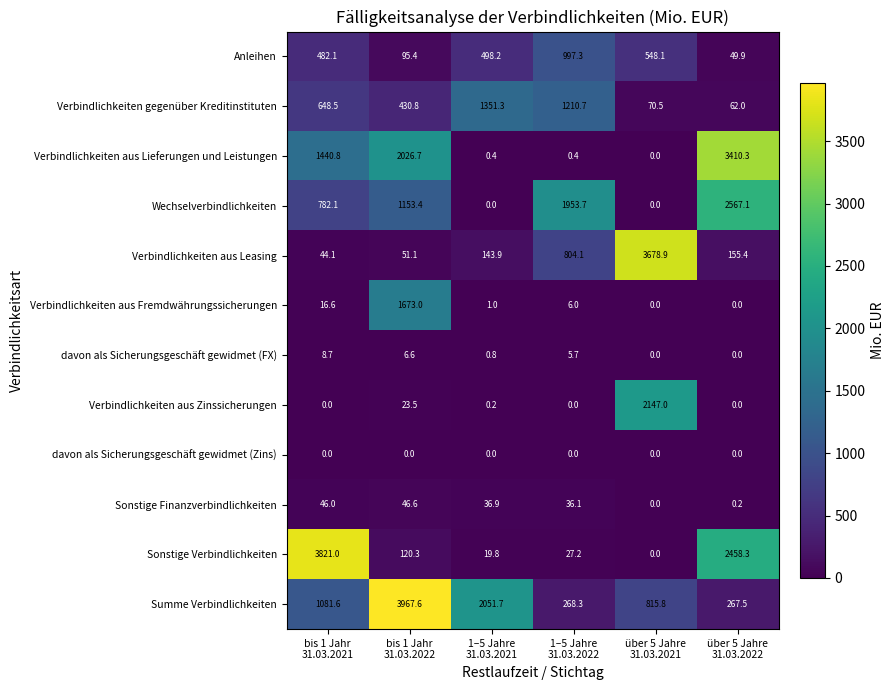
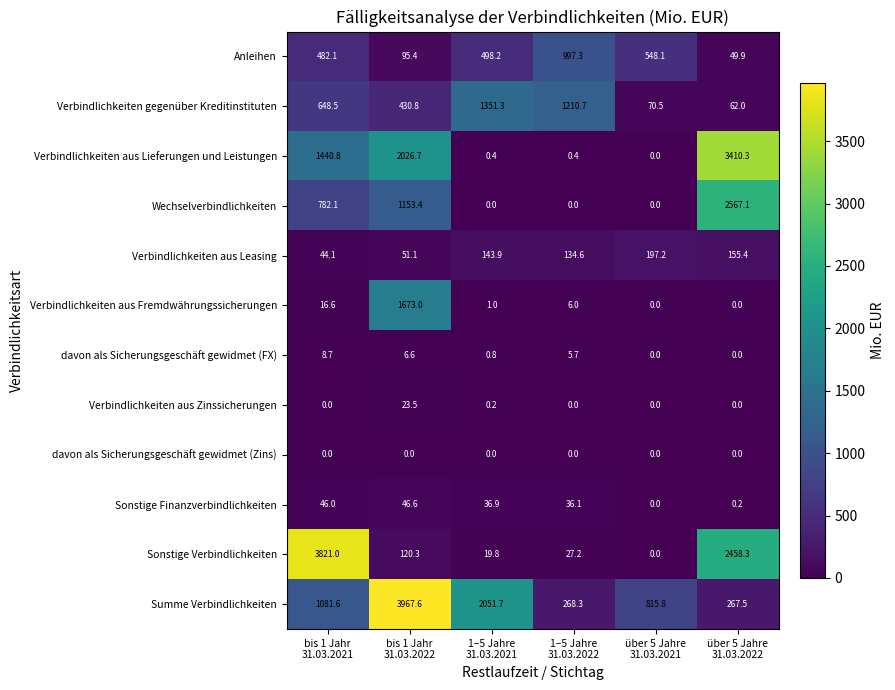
  {
    "Anleihen": {
      "bis 1 Jahr 31.03.2021": 482.1,
      "bis 1 Jahr 31.03.2022": 95.4,
      "1–5 Jahre 31.03.2021": 498.2,
      "1–5 Jahre 31.03.2022": 997.3,
      "über 5 Jahre 31.03.2021": 548.1,
      "über 5 Jahre 31.03.2022": 49.9
    },
    "Verbindlichkeiten gegenüber Kreditinstituten": {
      "bis 1 Jahr 31.03.2021": 648.5,
      "bis 1 Jahr 31.03.2022": 430.8,
      "1–5 Jahre 31.03.2021": 1351.3,
      "1–5 Jahre 31.03.2022": 1210.7,
      "über 5 Jahre 31.03.2021": 70.5,
      "über 5 Jahre 31.03.2022": 62.0
    },
    "Verbindlichkeiten aus Lieferungen und Leistungen": {
      "bis 1 Jahr 31.03.2021": 1440.8,
      "bis 1 Jahr 31.03.2022": 2026.7,
      "1–5 Jahre 31.03.2021": 0.4,
      "1–5 Jahre 31.03.2022": 0.4,
      "über 5 Jahre 31.03.2021": 0.0,
      "über 5 Jahre 31.03.2022": 3410.3
    },
    "Wechselverbindlichkeiten": {
      "bis 1 Jahr 31.03.2021": 782.1,
      "bis 1 Jahr 31.03.2022": 1153.4,
      "1–5 Jahre 31.03.2021": 0.0,
-     "1–5 Jahre 31.03.2022": 1953.7,
+     "1–5 Jahre 31.03.2022": 0.0,
      "über 5 Jahre 31.03.2021": 0.0,
      "über 5 Jahre 31.03.2022": 2567.1
    },
    "Verbindlichkeiten aus Leasing": {
      "bis 1 Jahr 31.03.2021": 44.1,
      "bis 1 Jahr 31.03.2022": 51.1,
      "1–5 Jahre 31.03.2021": 143.9,
-     "1–5 Jahre 31.03.2022": 804.1,
-     "über 5 Jahre 31.03.2021": 3678.9,
+     "1–5 Jahre 31.03.2022": 134.6,
+     "über 5 Jahre 31.03.2021": 197.2,
      "über 5 Jahre 31.03.2022": 155.4
    },
    "Verbindlichkeiten aus Fremdwährungssicherungen": {
      "bis 1 Jahr 31.03.2021": 16.6,
      "bis 1 Jahr 31.03.2022": 1673.0,
      "1–5 Jahre 31.03.2021": 1.0,
      "1–5 Jahre 31.03.2022": 6.0,
      "über 5 Jahre 31.03.2021": 0.0,
      "über 5 Jahre 31.03.2022": 0.0
    },
    "davon als Sicherungsgeschäft gewidmet (FX)": {
      "bis 1 Jahr 31.03.2021": 8.7,
      "bis 1 Jahr 31.03.2022": 6.6,
      "1–5 Jahre 31.03.2021": 0.8,
      "1–5 Jahre 31.03.2022": 5.7,
      "über 5 Jahre 31.03.2021": 0.0,
      "über 5 Jahre 31.03.2022": 0.0
    },
    "Verbindlichkeiten aus Zinssicherungen": {
      "bis 1 Jahr 31.03.2021": 0.0,
      "bis 1 Jahr 31.03.2022": 23.5,
      "1–5 Jahre 31.03.2021": 0.2,
      "1–5 Jahre 31.03.2022": 0.0,
-     "über 5 Jahre 31.03.2021": 2147.0,
+     "über 5 Jahre 31.03.2021": 0.0,
      "über 5 Jahre 31.03.2022": 0.0
    },
    "davon als Sicherungsgeschäft gewidmet (Zins)": {
      "bis 1 Jahr 31.03.2021": 0.0,
      "bis 1 Jahr 31.03.2022": 0.0,
      "1–5 Jahre 31.03.2021": 0.0,
      "1–5 Jahre 31.03.2022": 0.0,
      "über 5 Jahre 31.03.2021": 0.0,
      "über 5 Jahre 31.03.2022": 0.0
    },
    "Sonstige Finanzverbindlichkeiten": {
      "bis 1 Jahr 31.03.2021": 46.0,
      "bis 1 Jahr 31.03.2022": 46.6,
      "1–5 Jahre 31.03.2021": 36.9,
      "1–5 Jahre 31.03.2022": 36.1,
      "über 5 Jahre 31.03.2021": 0.0,
      "über 5 Jahre 31.03.2022": 0.2
    },
    "Sonstige Verbindlichkeiten": {
      "bis 1 Jahr 31.03.2021": 3821.0,
      "bis 1 Jahr 31.03.2022": 120.3,
      "1–5 Jahre 31.03.2021": 19.8,
      "1–5 Jahre 31.03.2022": 27.2,
      "über 5 Jahre 31.03.2021": 0.0,
      "über 5 Jahre 31.03.2022": 2458.3
    },
    "Summe Verbindlichkeiten": {
      "bis 1 Jahr 31.03.2021": 1081.6,
      "bis 1 Jahr 31.03.2022": 3967.6,
      "1–5 Jahre 31.03.2021": 2051.7,
      "1–5 Jahre 31.03.2022": 268.3,
      "über 5 Jahre 31.03.2021": 815.8,
      "über 5 Jahre 31.03.2022": 267.5
    }
  }
